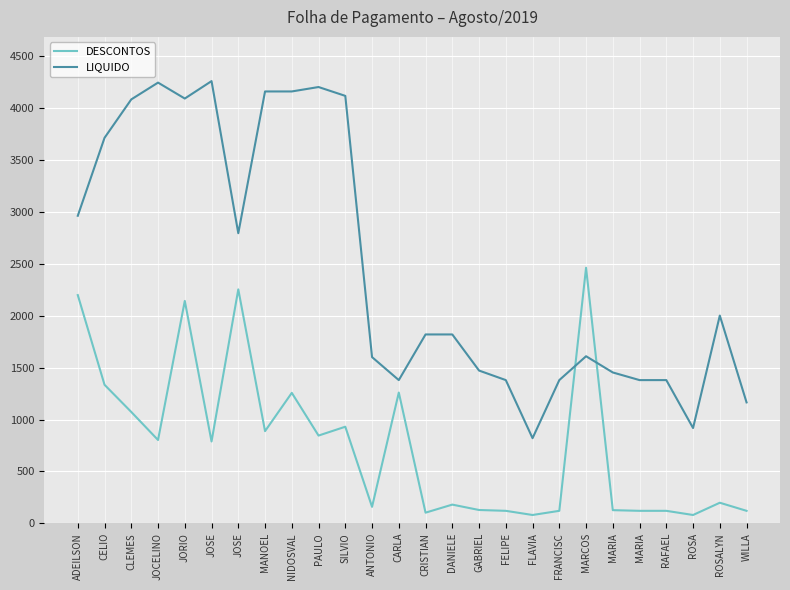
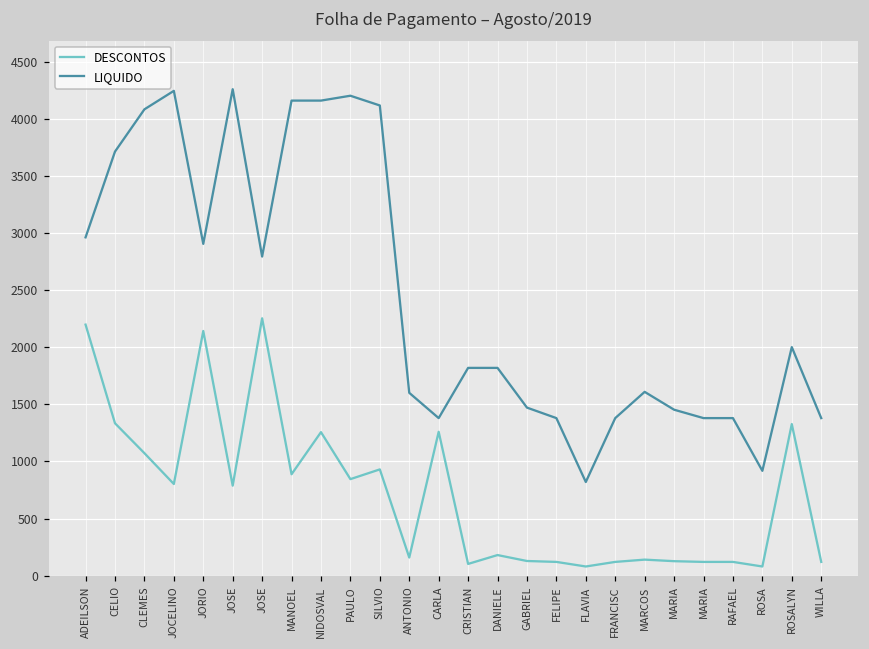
  {
    "DESCONTOS": {
      "ADEILSON": 2200,
      "CELIO": 1330,
      "CLEMES": 1070,
      "JOCELINO": 800,
      "JORIO": 2140,
      "MANOEL": 890,
      "NIDOSVAL": 1260,
      "PAULO": 850,
      "SILVIO": 930,
      "ANTONIO": 160,
      "CARLA": 1260,
      "CRISTIAN": 100,
      "DANIELE": 180,
      "GABRIEL": 130,
      "FELIPE": 120,
      "FLAVIA": 80,
      "FRANCISC": 120,
-     "MARCOS": 2460,
+     "MARCOS": 140,
      "RAFAEL": 120,
      "ROSA": 80,
-     "ROSALYN": 200,
+     "ROSALYN": 1330,
      "WILLA": 120
    },
    "LIQUIDO": {
      "ADEILSON": 2960,
      "CELIO": 3720,
      "CLEMES": 4090,
      "JOCELINO": 4250,
-     "JORIO": 4090,
+     "JORIO": 2910,
      "MANOEL": 4160,
      "NIDOSVAL": 4160,
      "PAULO": 4200,
      "SILVIO": 4120,
      "ANTONIO": 1600,
      "CARLA": 1380,
      "CRISTIAN": 1820,
      "DANIELE": 1820,
      "GABRIEL": 1470,
      "FELIPE": 1380,
      "FLAVIA": 820,
      "FRANCISC": 1380,
      "MARCOS": 1610,
      "RAFAEL": 1380,
      "ROSA": 920,
      "ROSALYN": 2000,
-     "WILLA": 1170
+     "WILLA": 1380
    }
  }
